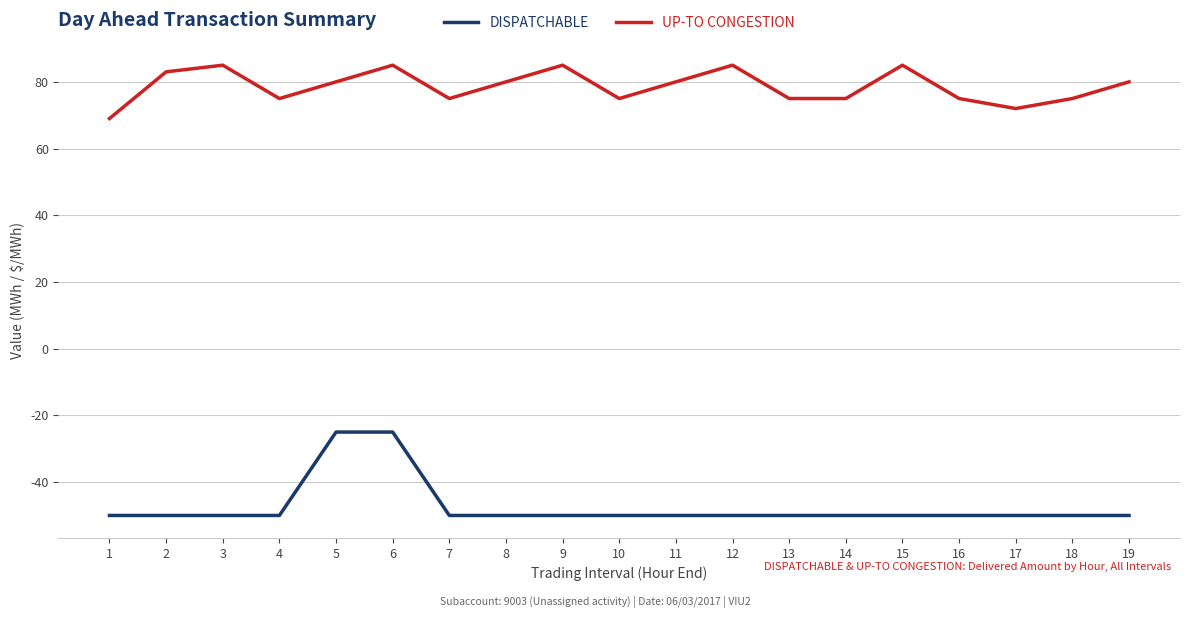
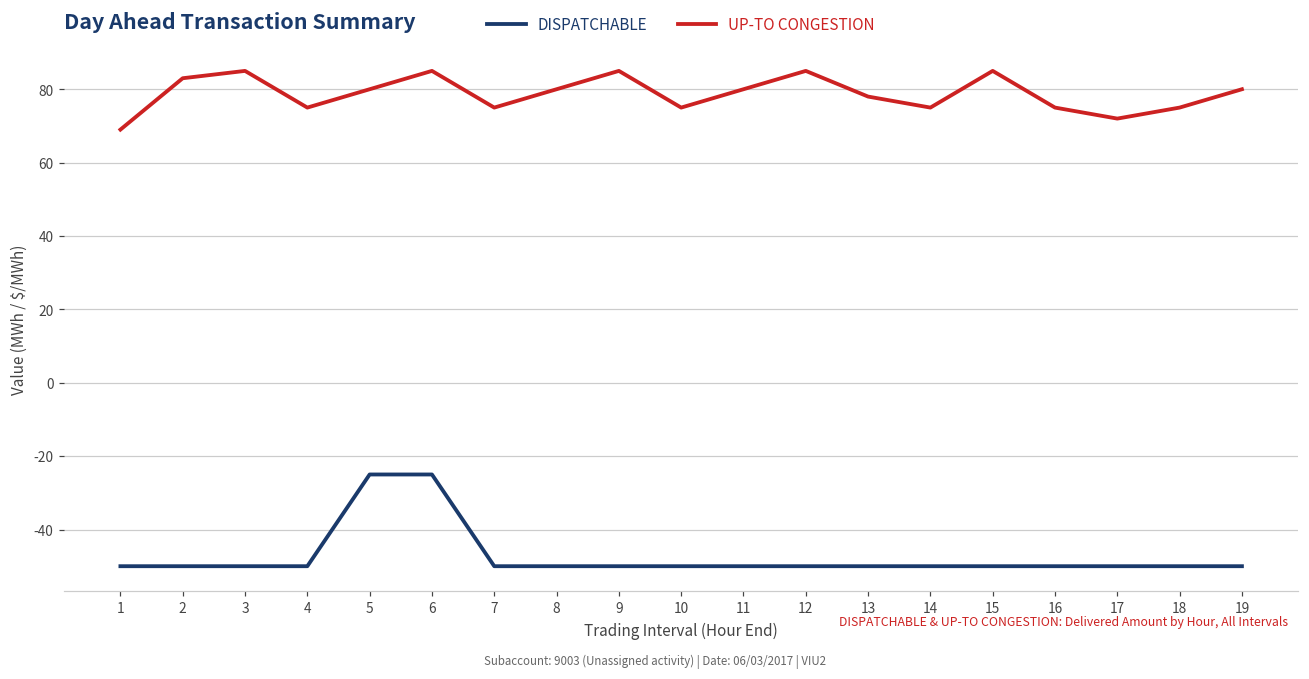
  {
    "DISPATCHABLE": {
      "1": -50,
      "2": -50,
      "3": -50,
      "4": -50,
      "5": -25,
      "6": -25,
      "7": -50,
      "8": -50,
      "9": -50,
      "10": -50,
      "11": -50,
      "12": -50,
      "13": -50,
      "14": -50,
      "15": -50,
      "16": -50,
      "17": -50,
      "18": -50,
      "19": -50
    },
    "UP-TO CONGESTION": {
      "1": 69,
      "2": 83,
      "3": 85,
      "4": 75,
      "5": 80,
      "6": 85,
      "7": 75,
      "8": 80,
      "9": 85,
      "10": 75,
      "11": 80,
      "12": 85,
-     "13": 75,
+     "13": 78,
      "14": 75,
      "15": 85,
      "16": 75,
      "17": 72,
      "18": 75,
      "19": 80
    }
  }
